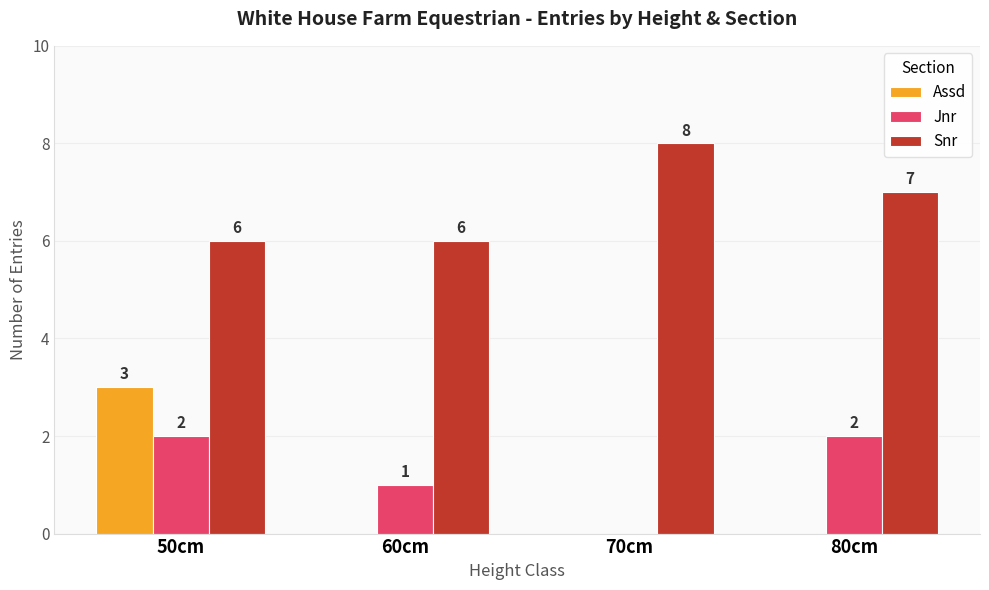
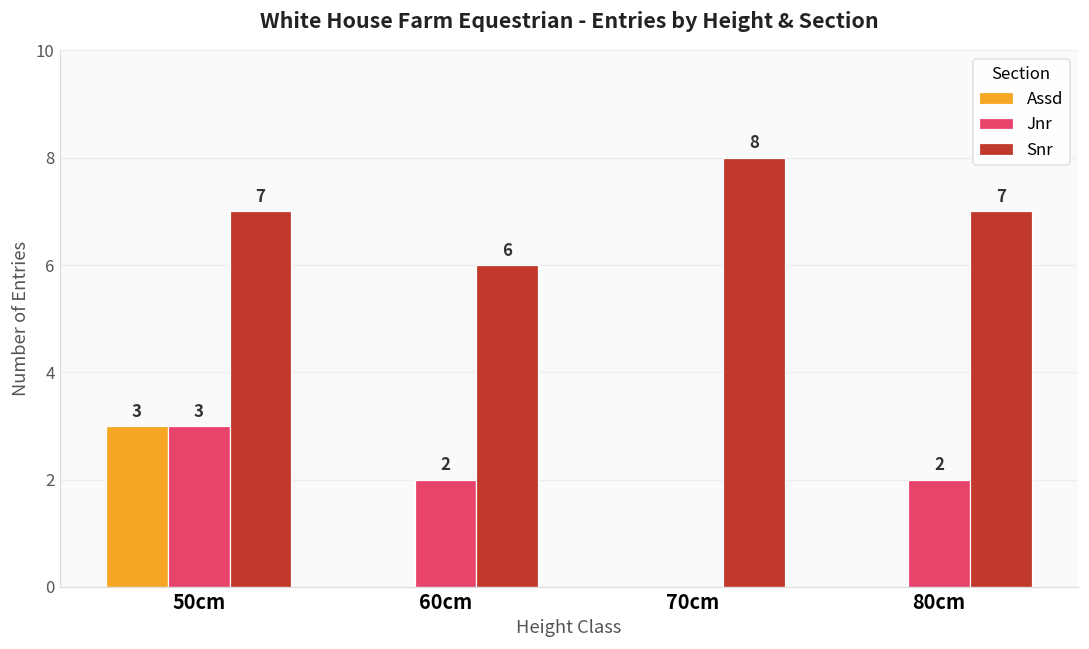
  {
    "Assd": {
      "50cm": 3
    },
    "Jnr": {
-     "50cm": 2,
-     "60cm": 1,
+     "50cm": 3,
+     "60cm": 2,
      "80cm": 2
    },
    "Snr": {
-     "50cm": 6,
+     "50cm": 7,
      "60cm": 6,
      "70cm": 8,
      "80cm": 7
    }
  }
